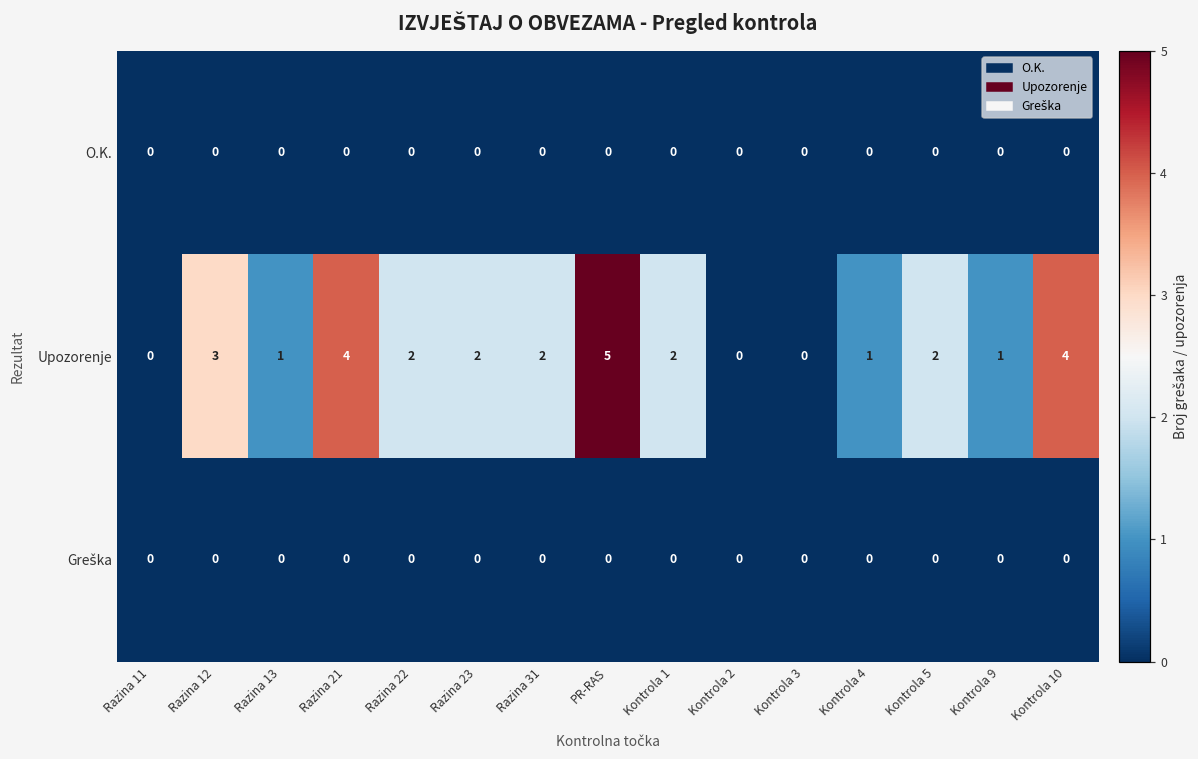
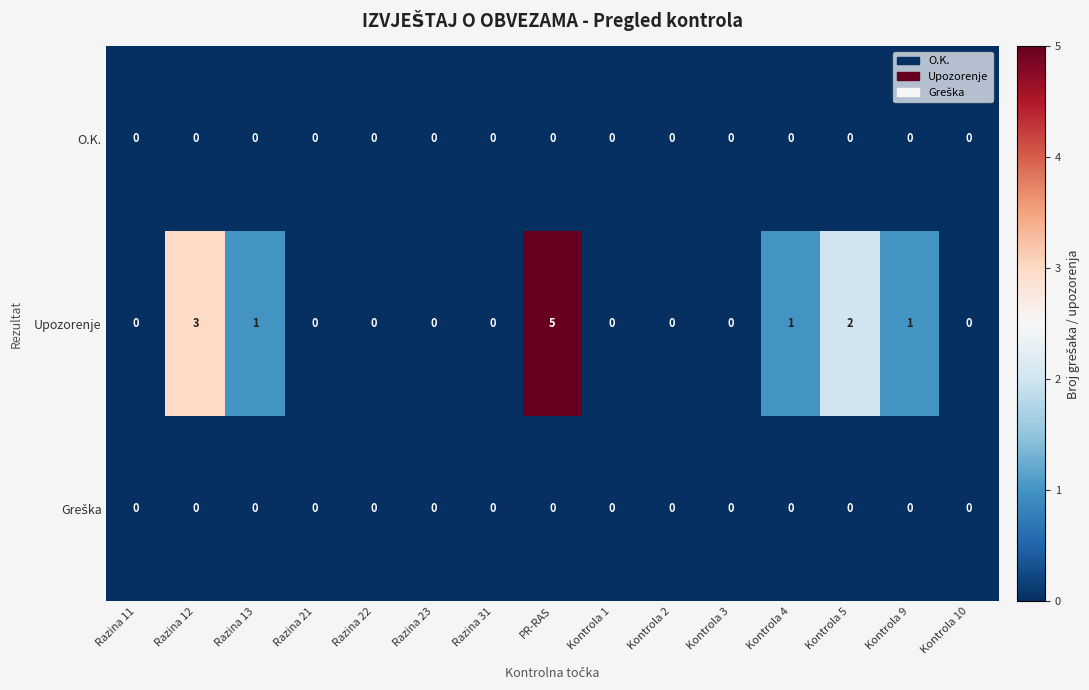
  {
    "O.K.": {
      "Razina 11": 0,
      "Razina 12": 0,
      "Razina 13": 0,
      "Razina 21": 0,
      "Razina 22": 0,
      "Razina 23": 0,
      "Razina 31": 0,
      "PR-RAS": 0,
      "Kontrola 1": 0,
      "Kontrola 2": 0,
      "Kontrola 3": 0,
      "Kontrola 4": 0,
      "Kontrola 5": 0,
      "Kontrola 9": 0,
      "Kontrola 10": 0
    },
    "Upozorenje": {
      "Razina 11": 0,
      "Razina 12": 3,
      "Razina 13": 1,
-     "Razina 21": 4,
-     "Razina 22": 2,
-     "Razina 23": 2,
-     "Razina 31": 2,
+     "Razina 21": 0,
+     "Razina 22": 0,
+     "Razina 23": 0,
+     "Razina 31": 0,
      "PR-RAS": 5,
-     "Kontrola 1": 2,
+     "Kontrola 1": 0,
      "Kontrola 2": 0,
      "Kontrola 3": 0,
      "Kontrola 4": 1,
      "Kontrola 5": 2,
      "Kontrola 9": 1,
-     "Kontrola 10": 4
+     "Kontrola 10": 0
    },
    "Greška": {
      "Razina 11": 0,
      "Razina 12": 0,
      "Razina 13": 0,
      "Razina 21": 0,
      "Razina 22": 0,
      "Razina 23": 0,
      "Razina 31": 0,
      "PR-RAS": 0,
      "Kontrola 1": 0,
      "Kontrola 2": 0,
      "Kontrola 3": 0,
      "Kontrola 4": 0,
      "Kontrola 5": 0,
      "Kontrola 9": 0,
      "Kontrola 10": 0
    }
  }
